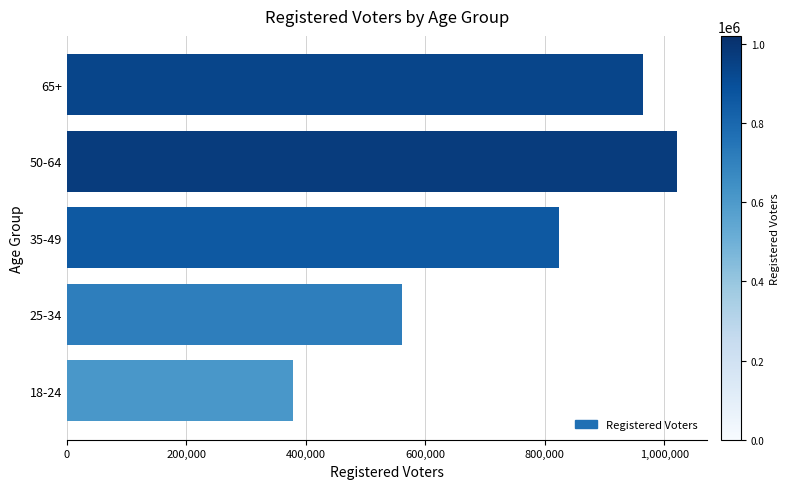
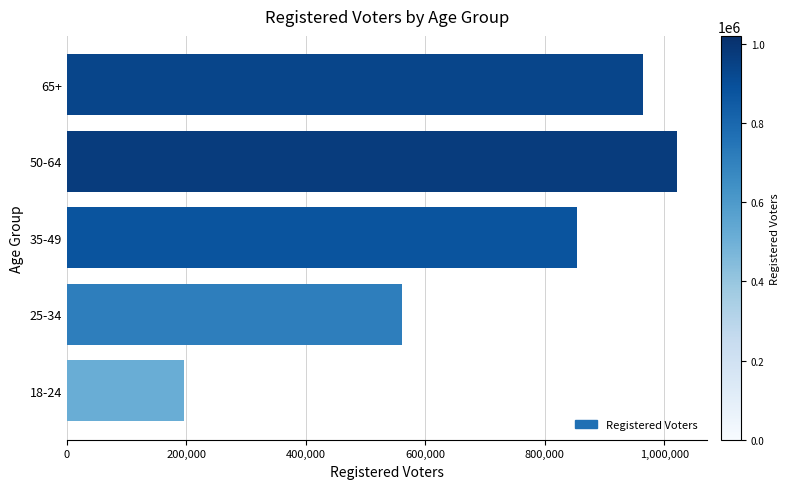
  {
    "65+": "960,000",
    "50-64": "1,020,000",
-   "35-49": "820,000",
+   "35-49": "850,000",
    "25-34": "560,000",
-   "18-24": "380,000"
+   "18-24": "200,000"
  }
